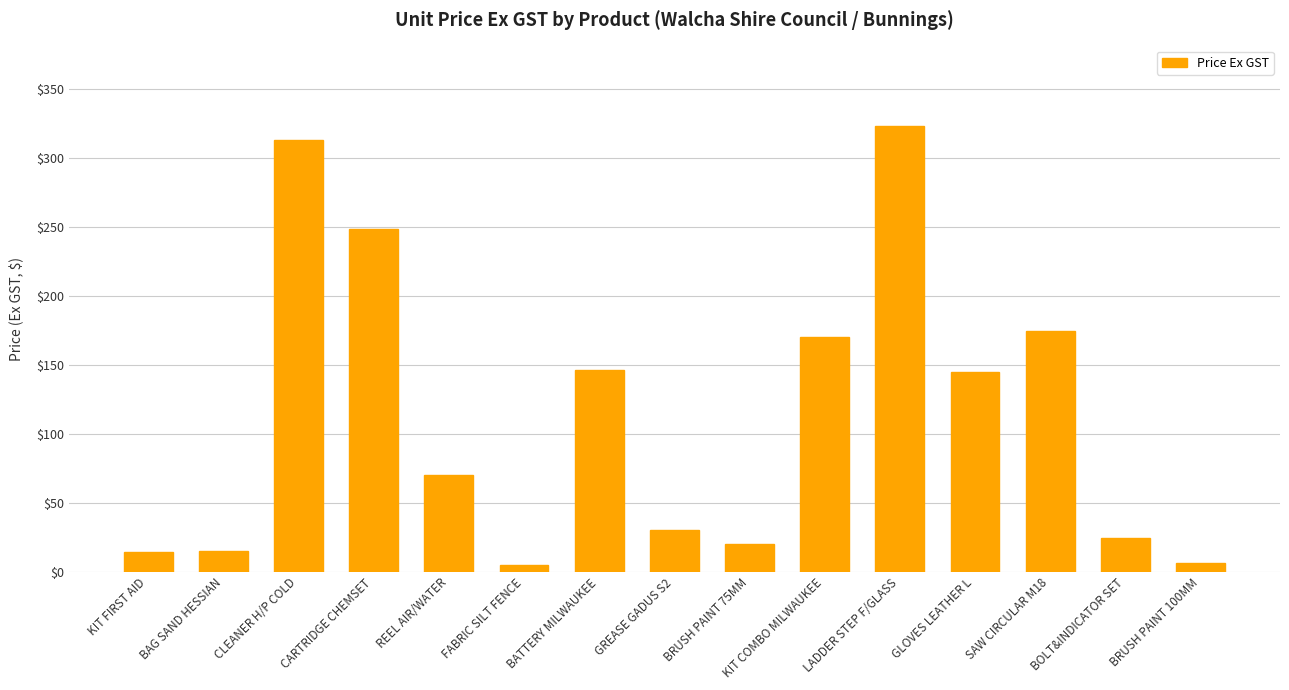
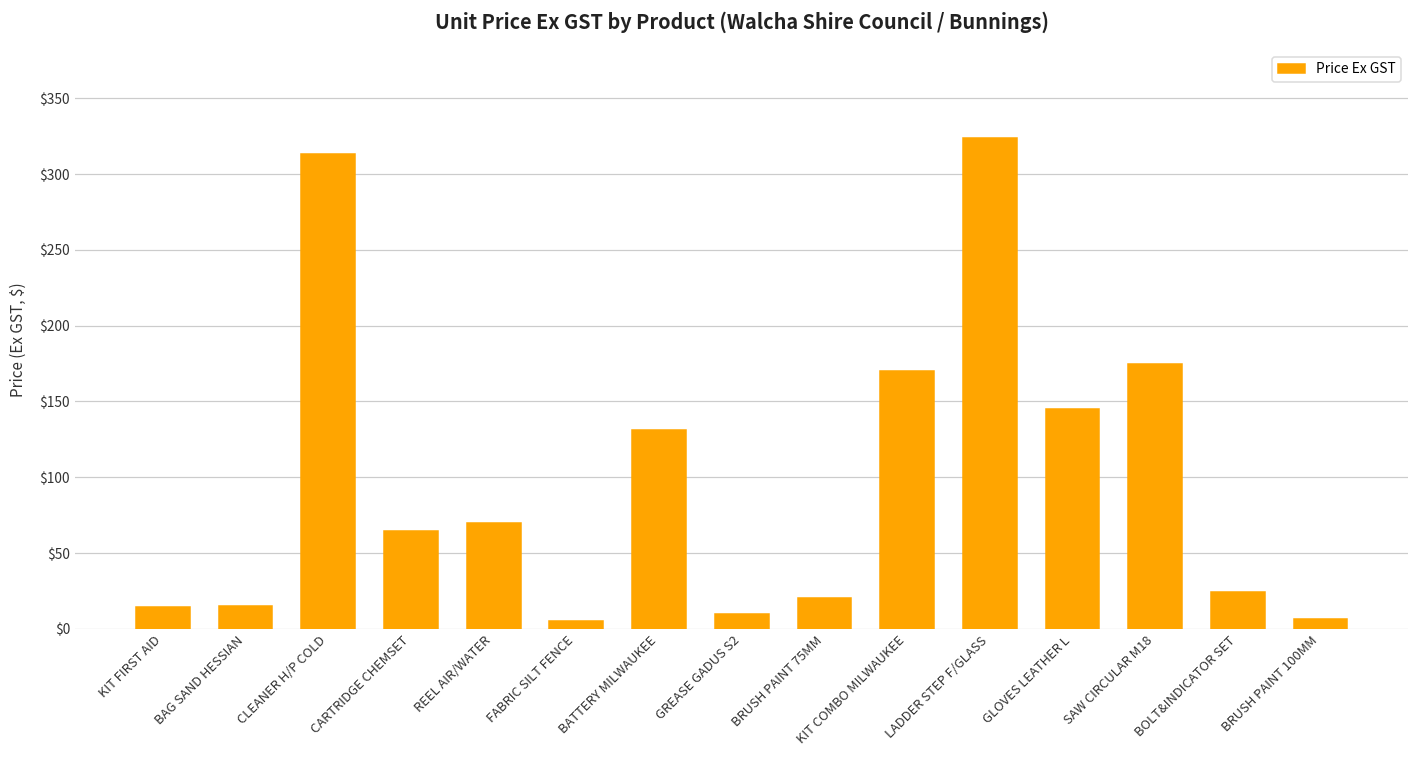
  {
    "KIT FIRST AID": "$14",
    "BAG SAND HESSIAN": "$15",
    "CLEANER H/P COLD": "$313",
-   "CARTRIDGE CHEMSET": "$248",
+   "CARTRIDGE CHEMSET": "$65",
    "REEL AIR/WATER": "$70",
    "FABRIC SILT FENCE": "$5",
-   "BATTERY MILWAUKEE": "$146",
-   "GREASE GADUS S2": "$30",
+   "BATTERY MILWAUKEE": "$131",
+   "GREASE GADUS S2": "$10",
    "BRUSH PAINT 75MM": "$20",
    "KIT COMBO MILWAUKEE": "$170",
    "LADDER STEP F/GLASS": "$324",
    "GLOVES LEATHER L": "$145",
    "SAW CIRCULAR M18": "$174",
    "BOLT&INDICATOR SET": "$24",
    "BRUSH PAINT 100MM": "$7"
  }
